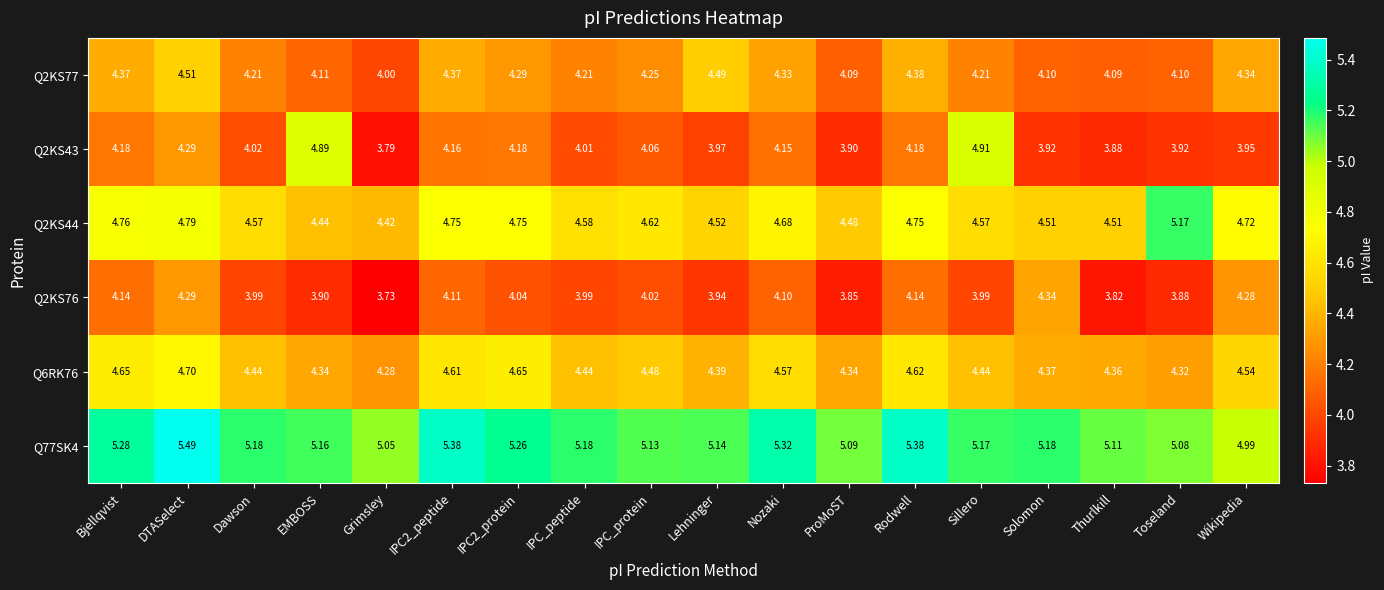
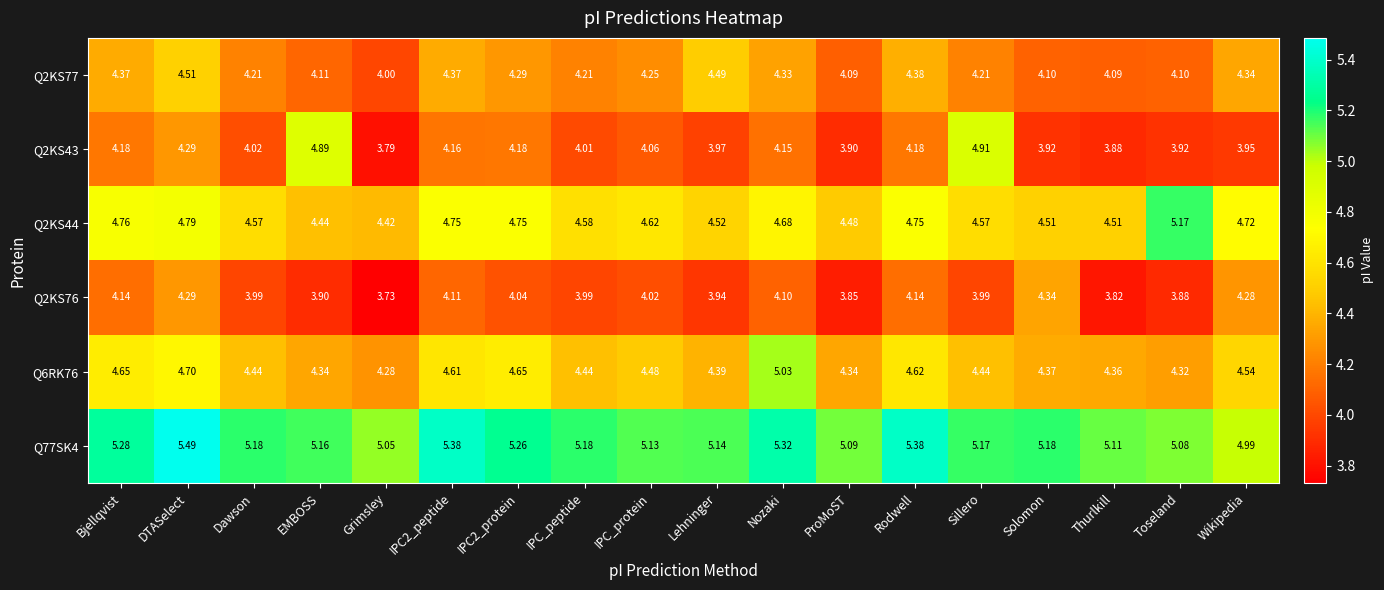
  {
    "Q2KS77": {
      "Bjellqvist": 4.37,
      "DTASelect": 4.51,
      "Dawson": 4.21,
      "EMBOSS": 4.11,
      "Grimsley": 4.00,
      "IPC2_peptide": 4.37,
      "IPC2_protein": 4.29,
      "IPC_peptide": 4.21,
      "IPC_protein": 4.25,
      "Lehninger": 4.49,
      "Nozaki": 4.33,
      "ProMoST": 4.09,
      "Rodwell": 4.38,
      "Sillero": 4.21,
      "Solomon": 4.10,
      "Thurlkill": 4.09,
      "Toseland": 4.10,
      "Wikipedia": 4.34
    },
    "Q2KS43": {
      "Bjellqvist": 4.18,
      "DTASelect": 4.29,
      "Dawson": 4.02,
      "EMBOSS": 4.89,
      "Grimsley": 3.79,
      "IPC2_peptide": 4.16,
      "IPC2_protein": 4.18,
      "IPC_peptide": 4.01,
      "IPC_protein": 4.06,
      "Lehninger": 3.97,
      "Nozaki": 4.15,
      "ProMoST": 3.90,
      "Rodwell": 4.18,
      "Sillero": 4.91,
      "Solomon": 3.92,
      "Thurlkill": 3.88,
      "Toseland": 3.92,
      "Wikipedia": 3.95
    },
    "Q2KS44": {
      "Bjellqvist": 4.76,
      "DTASelect": 4.79,
      "Dawson": 4.57,
      "EMBOSS": 4.44,
      "Grimsley": 4.42,
      "IPC2_peptide": 4.75,
      "IPC2_protein": 4.75,
      "IPC_peptide": 4.58,
      "IPC_protein": 4.62,
      "Lehninger": 4.52,
      "Nozaki": 4.68,
      "ProMoST": 4.48,
      "Rodwell": 4.75,
      "Sillero": 4.57,
      "Solomon": 4.51,
      "Thurlkill": 4.51,
      "Toseland": 5.17,
      "Wikipedia": 4.72
    },
    "Q2KS76": {
      "Bjellqvist": 4.14,
      "DTASelect": 4.29,
      "Dawson": 3.99,
      "EMBOSS": 3.90,
      "Grimsley": 3.73,
      "IPC2_peptide": 4.11,
      "IPC2_protein": 4.04,
      "IPC_peptide": 3.99,
      "IPC_protein": 4.02,
      "Lehninger": 3.94,
      "Nozaki": 4.10,
      "ProMoST": 3.85,
      "Rodwell": 4.14,
      "Sillero": 3.99,
      "Solomon": 4.34,
      "Thurlkill": 3.82,
      "Toseland": 3.88,
      "Wikipedia": 4.28
    },
    "Q6RK76": {
      "Bjellqvist": 4.65,
      "DTASelect": 4.70,
      "Dawson": 4.44,
      "EMBOSS": 4.34,
      "Grimsley": 4.28,
      "IPC2_peptide": 4.61,
      "IPC2_protein": 4.65,
      "IPC_peptide": 4.44,
      "IPC_protein": 4.48,
      "Lehninger": 4.39,
-     "Nozaki": 4.57,
+     "Nozaki": 5.03,
      "ProMoST": 4.34,
      "Rodwell": 4.62,
      "Sillero": 4.44,
      "Solomon": 4.37,
      "Thurlkill": 4.36,
      "Toseland": 4.32,
      "Wikipedia": 4.54
    },
    "Q77SK4": {
      "Bjellqvist": 5.28,
      "DTASelect": 5.49,
      "Dawson": 5.18,
      "EMBOSS": 5.16,
      "Grimsley": 5.05,
      "IPC2_peptide": 5.38,
      "IPC2_protein": 5.26,
      "IPC_peptide": 5.18,
      "IPC_protein": 5.13,
      "Lehninger": 5.14,
      "Nozaki": 5.32,
      "ProMoST": 5.09,
      "Rodwell": 5.38,
      "Sillero": 5.17,
      "Solomon": 5.18,
      "Thurlkill": 5.11,
      "Toseland": 5.08,
      "Wikipedia": 4.99
    }
  }
